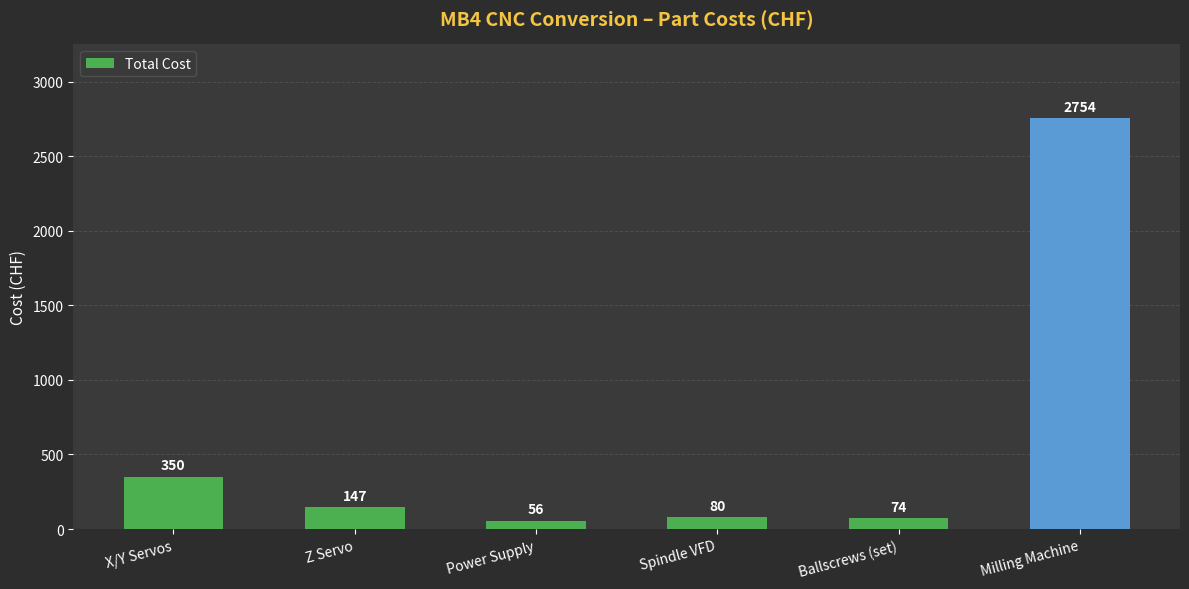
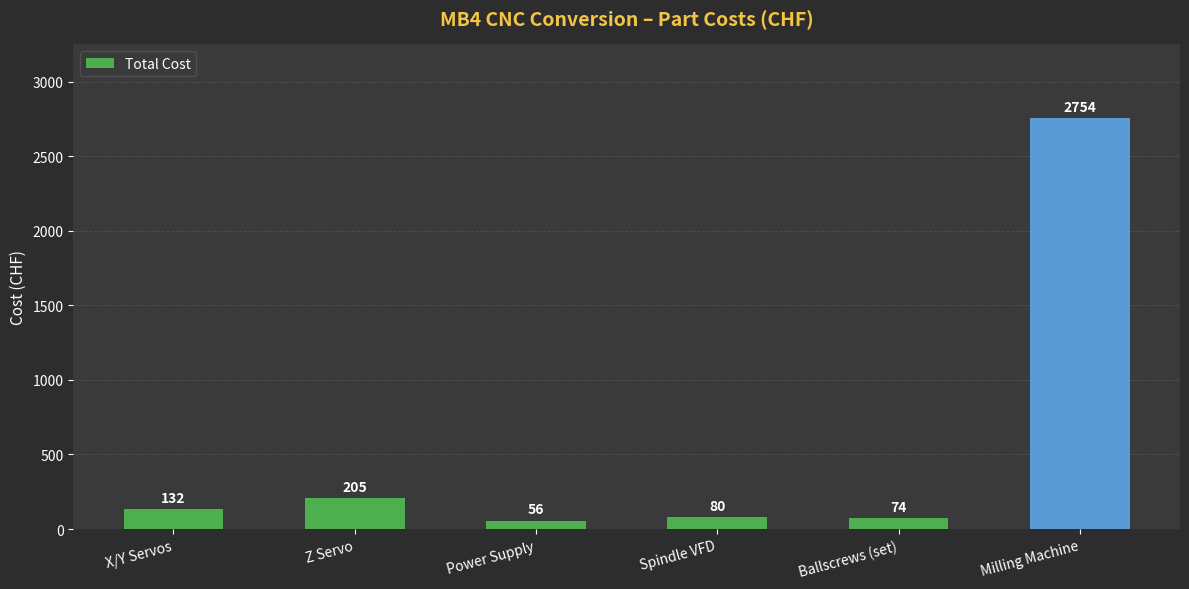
  {
-   "X/Y Servos": 350,
-   "Z Servo": 147,
+   "X/Y Servos": 132,
+   "Z Servo": 205,
    "Power Supply": 56,
    "Spindle VFD": 80,
    "Ballscrews (set)": 74,
    "Milling Machine": 2754
  }
